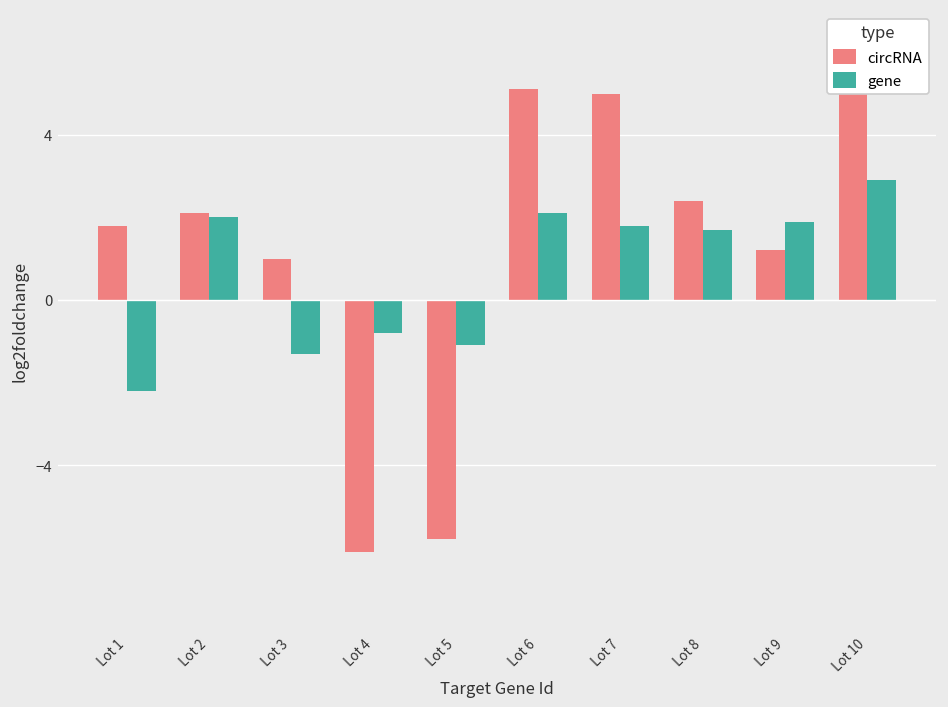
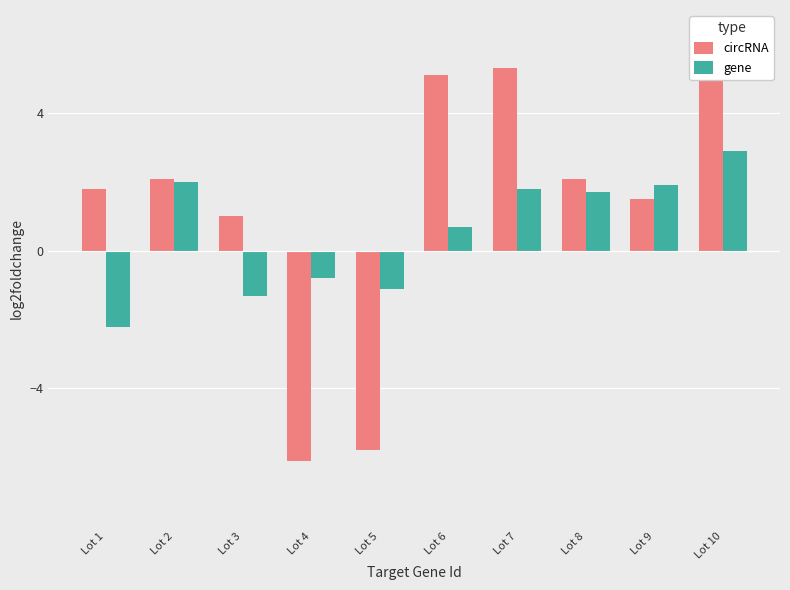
  {
    "circRNA": {
      "Lot 1": 1.8,
      "Lot 2": 2.1,
      "Lot 3": 1.0,
      "Lot 4": -6.1,
      "Lot 5": -5.8,
      "Lot 6": 5.1,
-     "Lot 7": 5.0,
-     "Lot 8": 2.4,
-     "Lot 9": 1.2
+     "Lot 7": 5.3,
+     "Lot 8": 2.1,
+     "Lot 9": 1.5
    },
    "gene": {
      "Lot 1": -2.2,
      "Lot 2": 2.0,
      "Lot 3": -1.3,
      "Lot 4": -0.8,
      "Lot 5": -1.1,
-     "Lot 6": 2.1,
+     "Lot 6": 0.7,
      "Lot 7": 1.8,
      "Lot 8": 1.7,
      "Lot 9": 1.9,
      "Lot 10": 2.9
    }
  }
